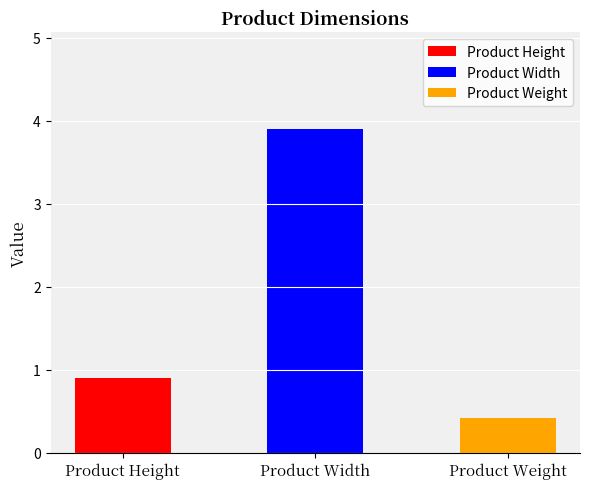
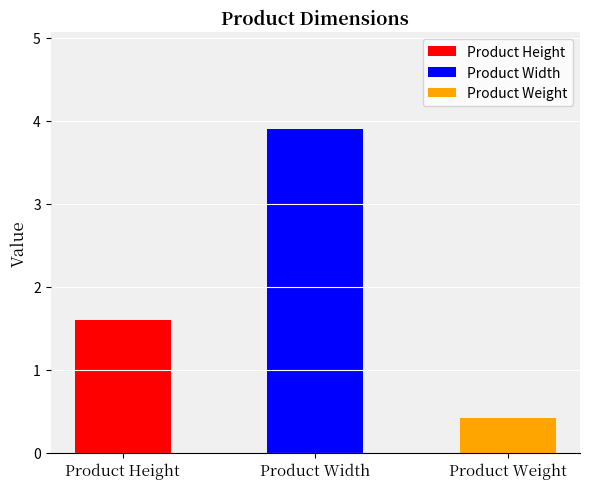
  {
-   "Product Height": 0.9,
+   "Product Height": 1.6,
    "Product Width": 3.9,
    "Product Weight": 0.4
  }
